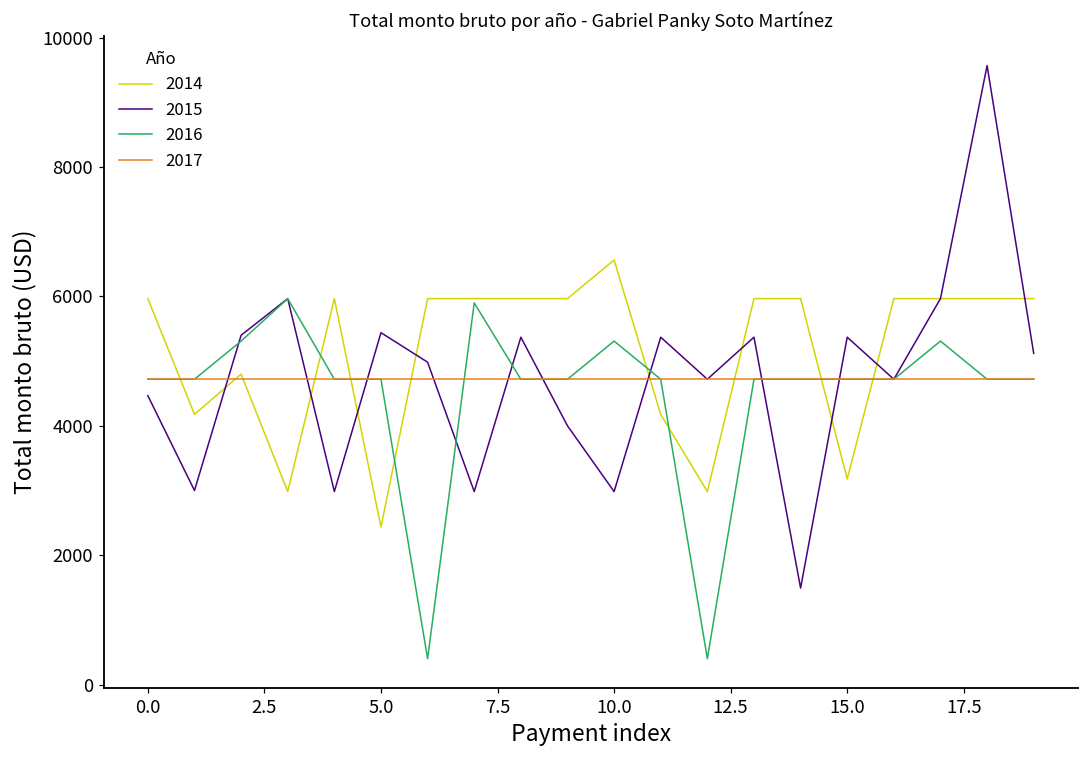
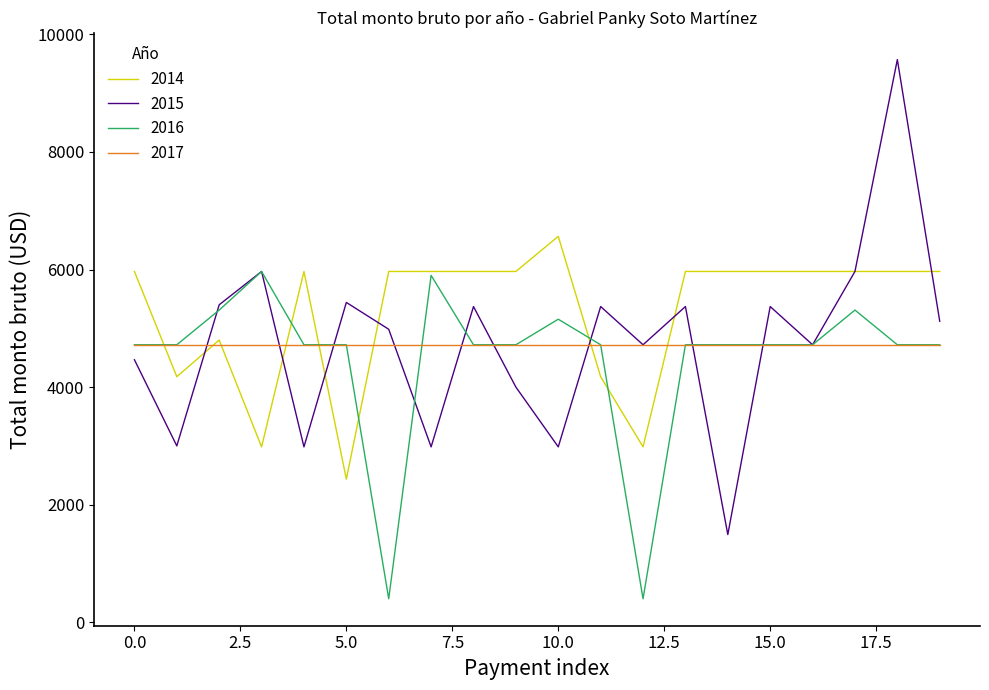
  {
    "2014": {
      "0.0": 6000,
      "5.0": 2400,
      "10.0": 6600,
-     "15.0": 3200
+     "15.0": 6000
    },
    "2015": {
      "0.0": 4500,
      "5.0": 5400,
      "10.0": 3000,
      "15.0": 5400
    },
    "2016": {
-     "10.0": 5300
+     "10.0": 5200
    },
    "2017": {
      "10.0": 4700
    }
  }
